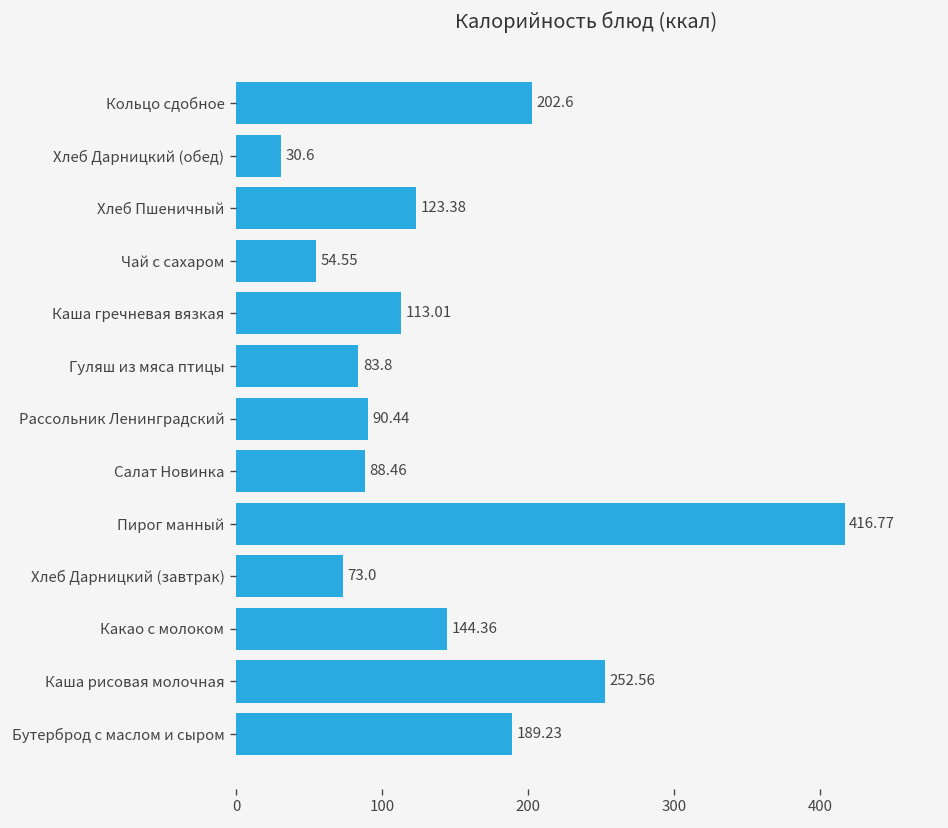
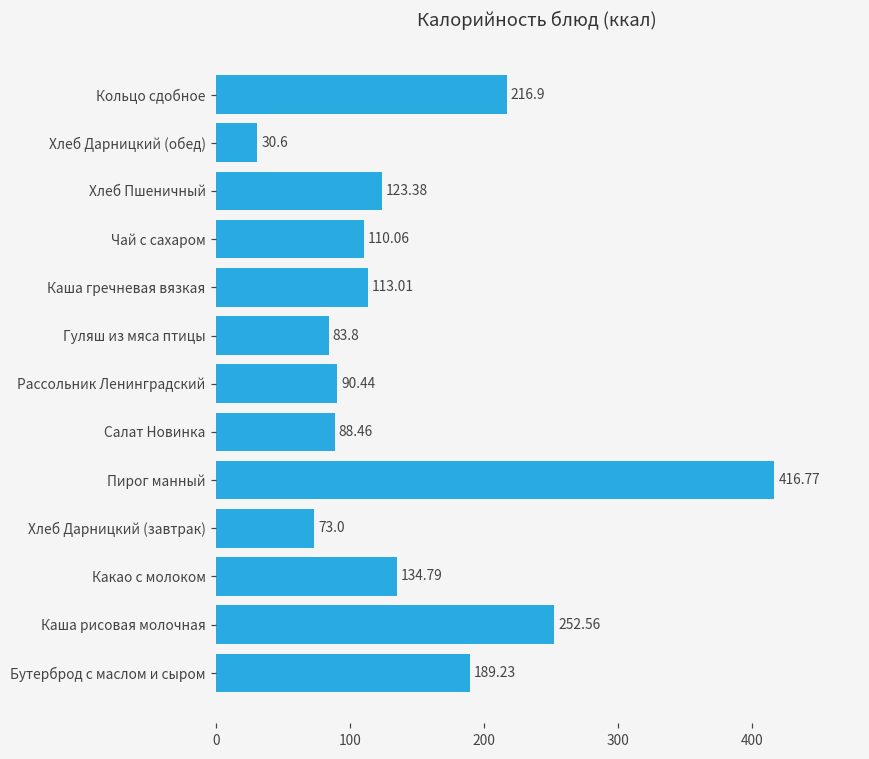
  {
-   "Кольцо сдобное": 202.6,
+   "Кольцо сдобное": 216.9,
    "Хлеб Дарницкий (обед)": 30.6,
    "Хлеб Пшеничный": 123.38,
-   "Чай с сахаром": 54.55,
+   "Чай с сахаром": 110.06,
    "Каша гречневая вязкая": 113.01,
    "Гуляш из мяса птицы": 83.8,
    "Рассольник Ленинградский": 90.44,
    "Салат Новинка": 88.46,
    "Пирог манный": 416.77,
    "Хлеб Дарницкий (завтрак)": 73.0,
-   "Какао с молоком": 144.36,
+   "Какао с молоком": 134.79,
    "Каша рисовая молочная": 252.56,
    "Бутерброд с маслом и сыром": 189.23
  }
